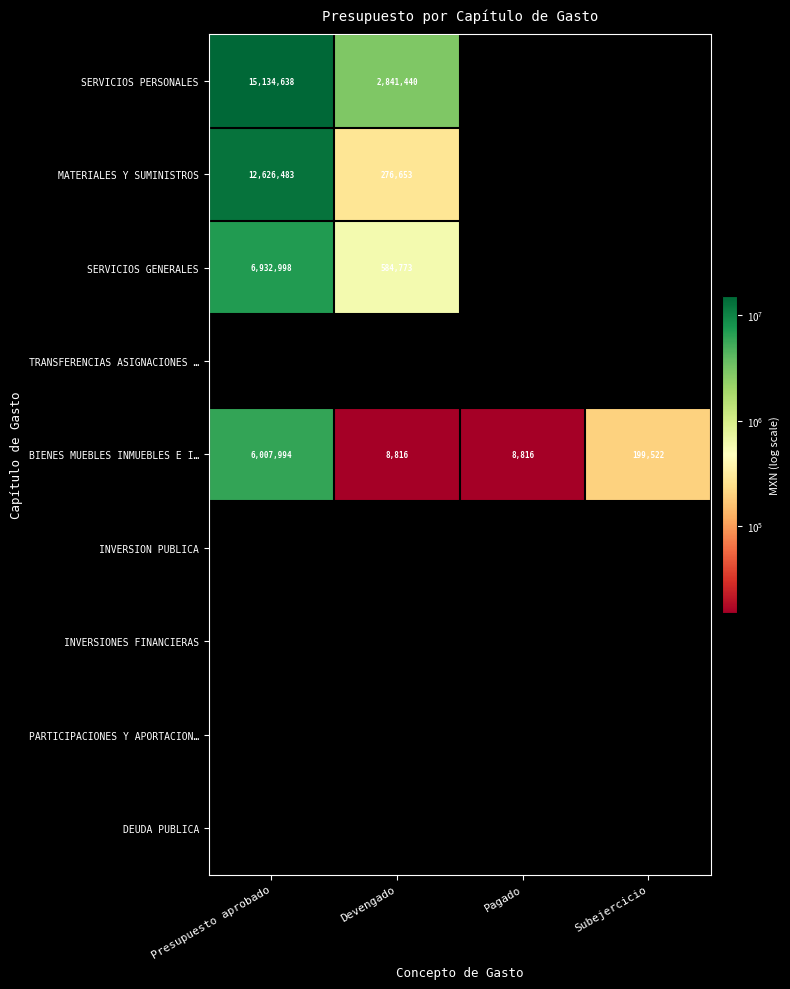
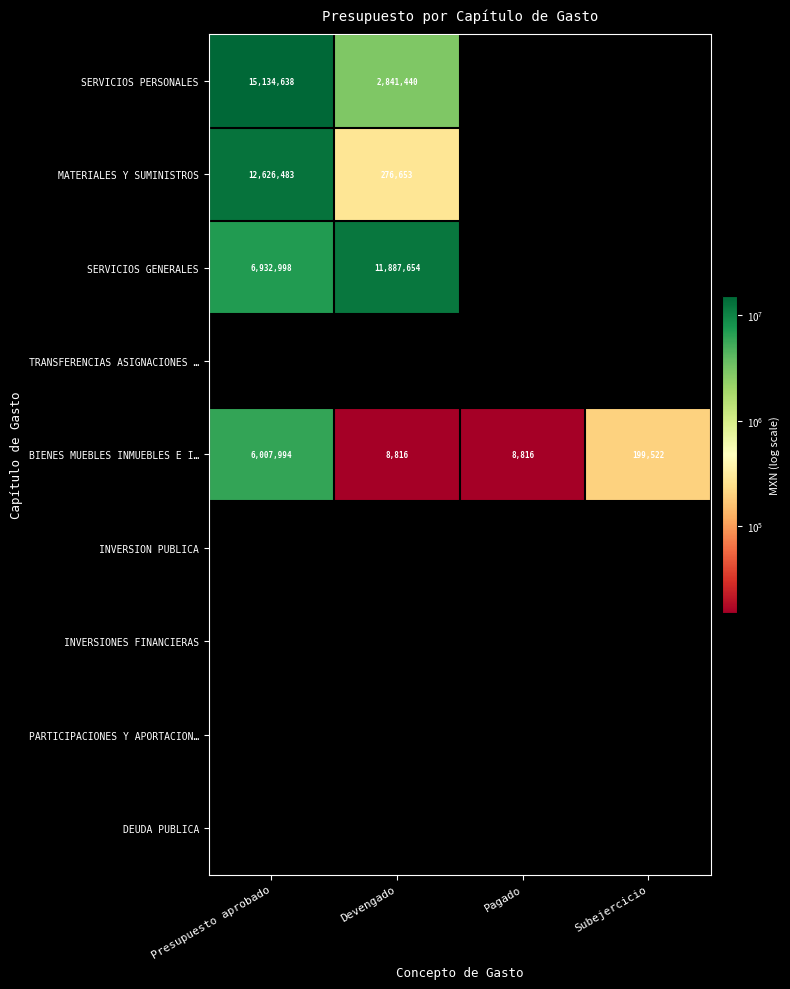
  {
    "SERVICIOS PERSONALES": {
      "Presupuesto aprobado": "15,134,638",
      "Devengado": "2,841,440"
    },
    "MATERIALES Y SUMINISTROS": {
      "Presupuesto aprobado": "12,626,483",
      "Devengado": "276,653"
    },
    "SERVICIOS GENERALES": {
      "Presupuesto aprobado": "6,932,998",
-     "Devengado": "584,773"
+     "Devengado": "11,887,654"
    },
    "BIENES MUEBLES INMUEBLES E I…": {
      "Presupuesto aprobado": "6,007,994",
      "Devengado": "8,816",
      "Pagado": "8,816",
      "Subejercicio": "199,522"
    }
  }
